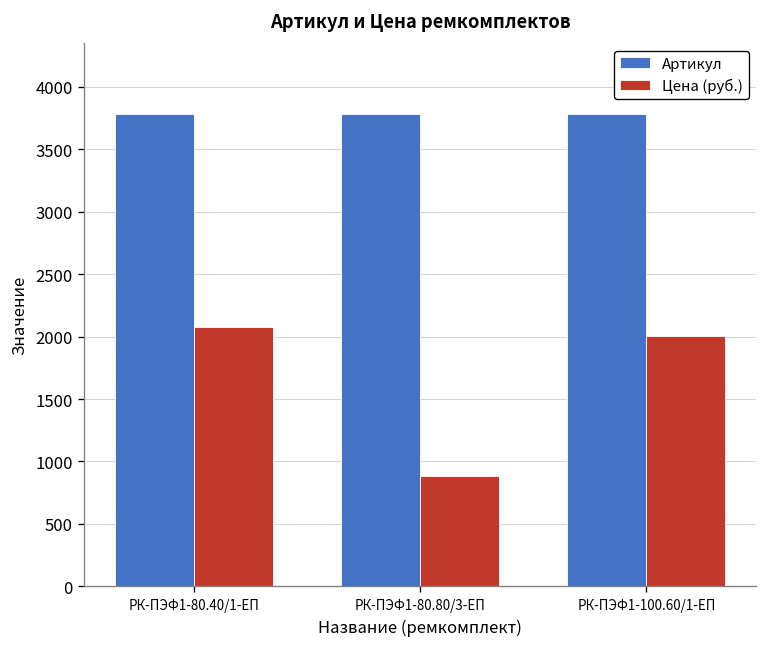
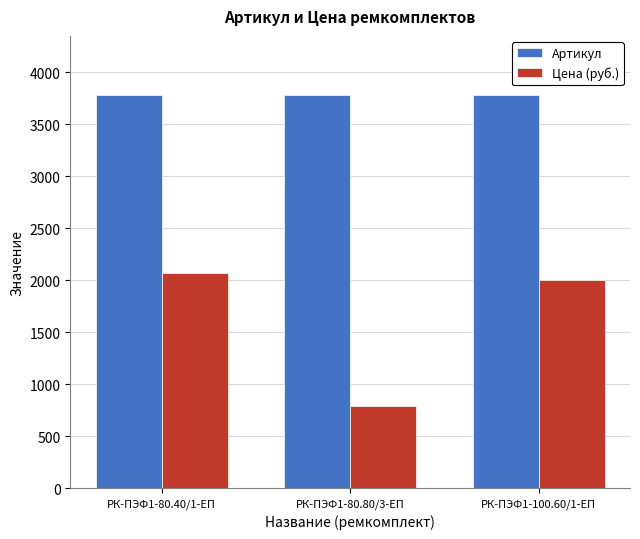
  {
    "Артикул": {
      "РК-ПЭФ1-80.40/1-ЕП": 3780,
      "РК-ПЭФ1-80.80/3-ЕП": 3780,
      "РК-ПЭФ1-100.60/1-ЕП": 3780
    },
    "Цена (руб.)": {
      "РК-ПЭФ1-80.40/1-ЕП": 2070,
-     "РК-ПЭФ1-80.80/3-ЕП": 880,
+     "РК-ПЭФ1-80.80/3-ЕП": 790,
      "РК-ПЭФ1-100.60/1-ЕП": 2010
    }
  }
